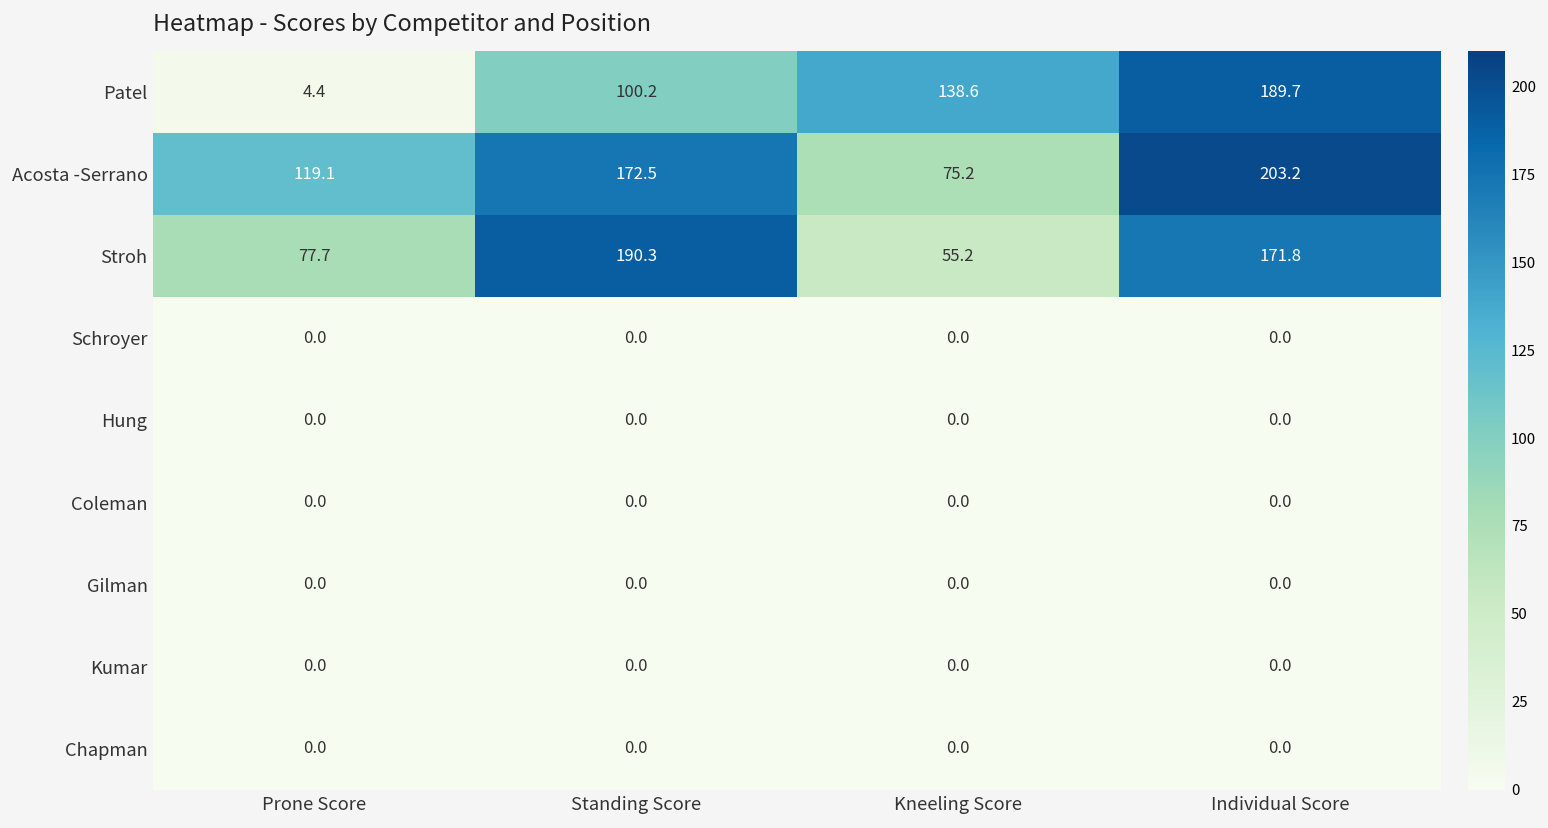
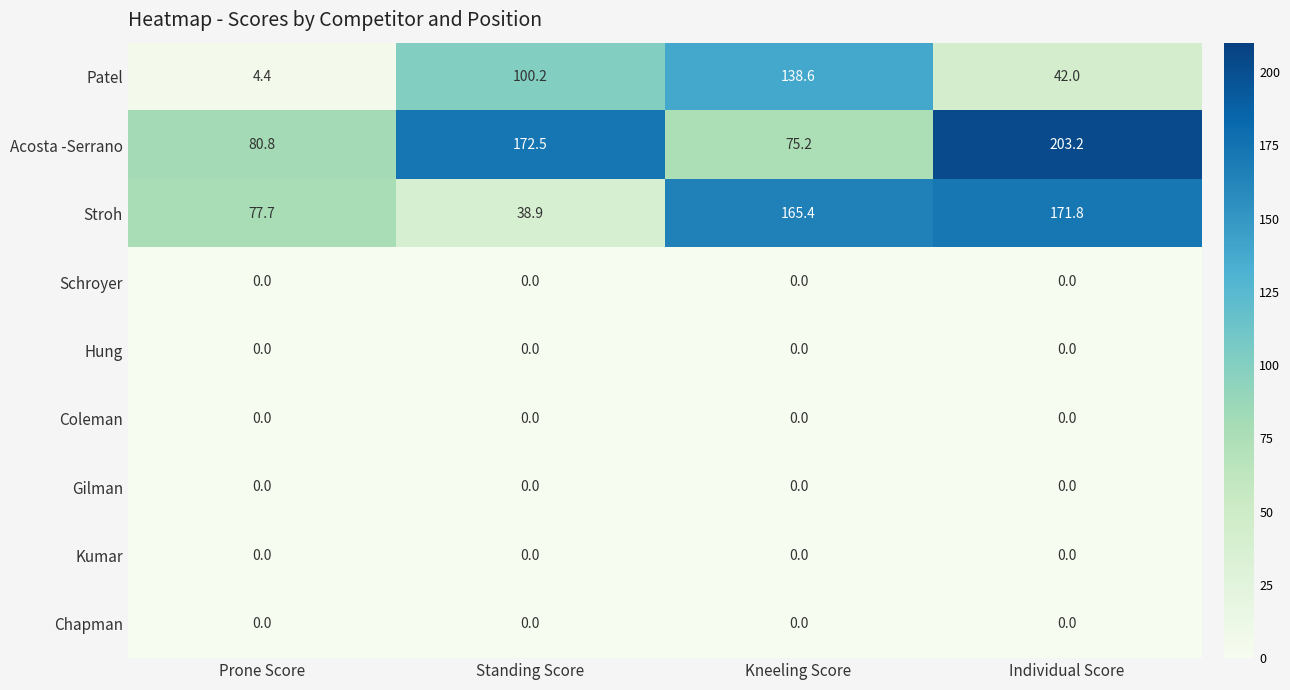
  {
    "Patel": {
      "Prone Score": 4.4,
      "Standing Score": 100.2,
      "Kneeling Score": 138.6,
-     "Individual Score": 189.7
+     "Individual Score": 42.0
    },
    "Acosta -Serrano": {
-     "Prone Score": 119.1,
+     "Prone Score": 80.8,
      "Standing Score": 172.5,
      "Kneeling Score": 75.2,
      "Individual Score": 203.2
    },
    "Stroh": {
      "Prone Score": 77.7,
-     "Standing Score": 190.3,
-     "Kneeling Score": 55.2,
+     "Standing Score": 38.9,
+     "Kneeling Score": 165.4,
      "Individual Score": 171.8
    },
    "Schroyer": {
      "Prone Score": 0.0,
      "Standing Score": 0.0,
      "Kneeling Score": 0.0,
      "Individual Score": 0.0
    },
    "Hung": {
      "Prone Score": 0.0,
      "Standing Score": 0.0,
      "Kneeling Score": 0.0,
      "Individual Score": 0.0
    },
    "Coleman": {
      "Prone Score": 0.0,
      "Standing Score": 0.0,
      "Kneeling Score": 0.0,
      "Individual Score": 0.0
    },
    "Gilman": {
      "Prone Score": 0.0,
      "Standing Score": 0.0,
      "Kneeling Score": 0.0,
      "Individual Score": 0.0
    },
    "Kumar": {
      "Prone Score": 0.0,
      "Standing Score": 0.0,
      "Kneeling Score": 0.0,
      "Individual Score": 0.0
    },
    "Chapman": {
      "Prone Score": 0.0,
      "Standing Score": 0.0,
      "Kneeling Score": 0.0,
      "Individual Score": 0.0
    }
  }
